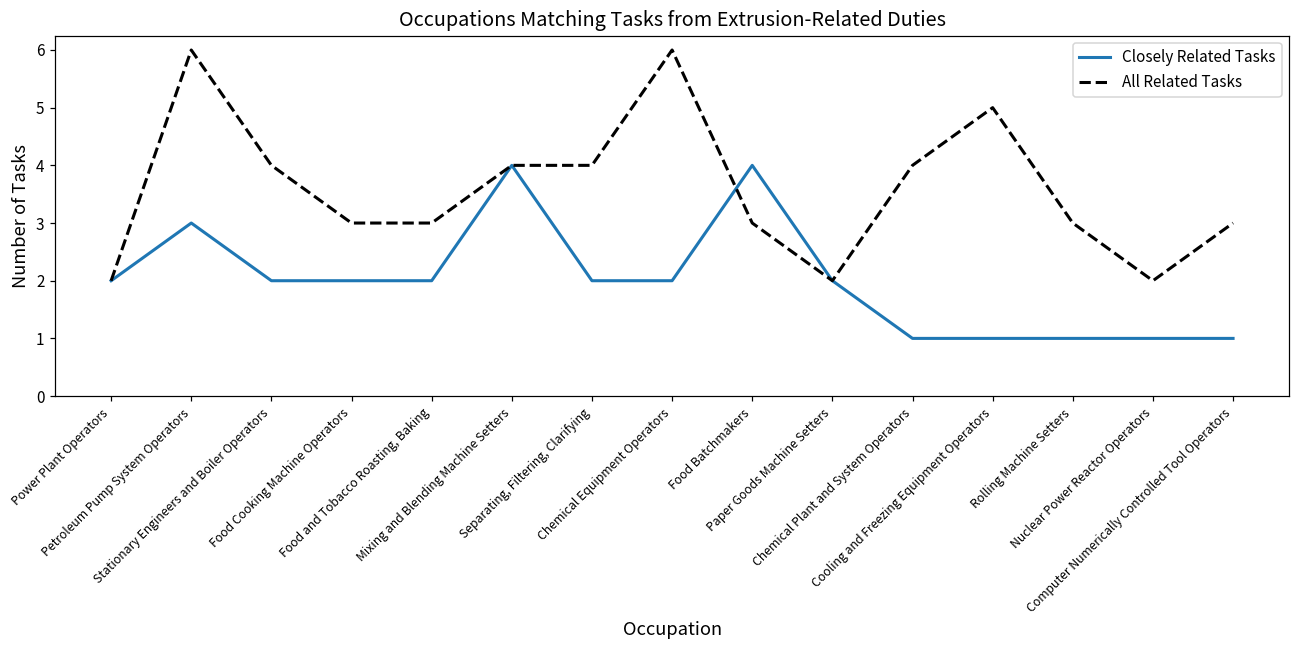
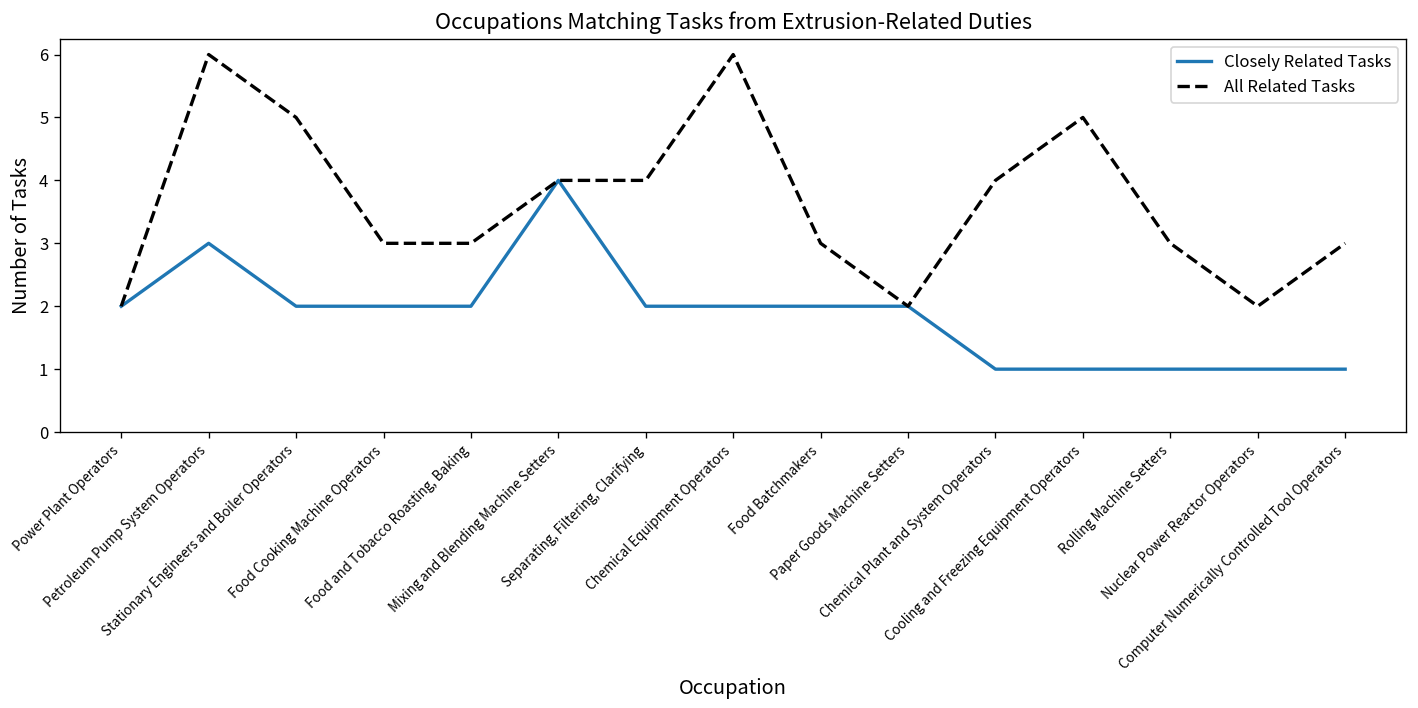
  {
    "Closely Related Tasks": {
      "Petroleum Pump System Operators": 3,
      "Stationary Engineers and Boiler Operators": 2,
      "Food Cooking Machine Operators": 2,
      "Food and Tobacco Roasting, Baking": 2,
      "Separating, Filtering, Clarifying": 2,
      "Chemical Equipment Operators": 2,
-     "Food Batchmakers": 4,
+     "Food Batchmakers": 2,
      "Chemical Plant and System Operators": 1,
      "Cooling and Freezing Equipment Operators": 1,
      "Rolling Machine Setters": 1,
      "Nuclear Power Reactor Operators": 1,
      "Computer Numerically Controlled Tool Operators": 1
    },
    "All Related Tasks": {
      "Petroleum Pump System Operators": 6,
-     "Stationary Engineers and Boiler Operators": 4,
+     "Stationary Engineers and Boiler Operators": 5,
      "Food Cooking Machine Operators": 3,
      "Food and Tobacco Roasting, Baking": 3,
      "Separating, Filtering, Clarifying": 4,
      "Chemical Equipment Operators": 6,
      "Food Batchmakers": 3,
      "Chemical Plant and System Operators": 4,
      "Cooling and Freezing Equipment Operators": 5,
      "Rolling Machine Setters": 3,
      "Nuclear Power Reactor Operators": 2,
      "Computer Numerically Controlled Tool Operators": 3
    }
  }
